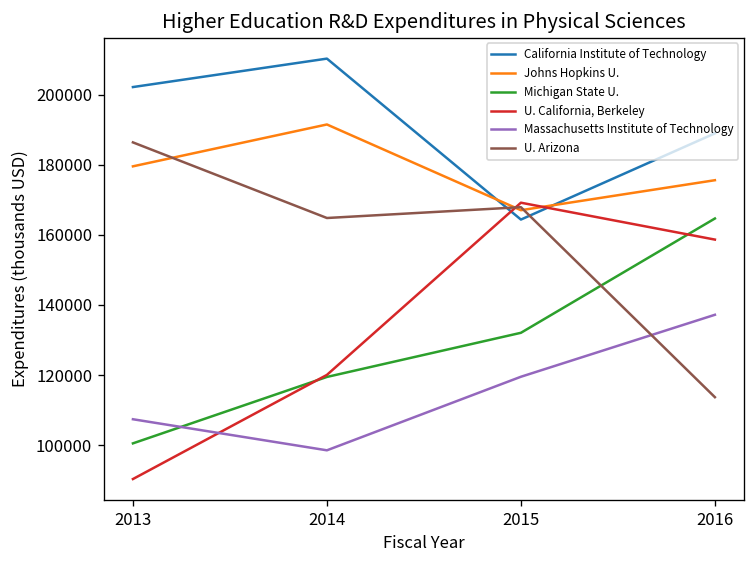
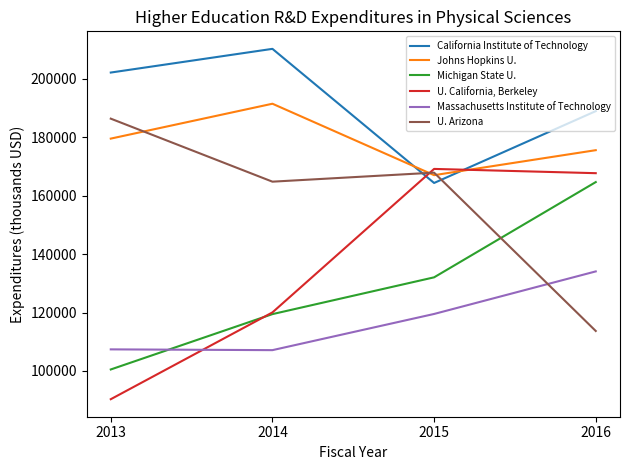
  {
    "California Institute of Technology": {
      "2013": 202000,
      "2014": 210000,
      "2015": 164000
    },
    "Johns Hopkins U.": {
      "2013": 180000,
      "2014": 191000,
      "2015": 167000,
      "2016": 176000
    },
    "Michigan State U.": {
      "2013": 101000,
      "2015": 132000,
      "2016": 165000
    },
    "U. California, Berkeley": {
      "2013": 90000,
      "2015": 169000,
-     "2016": 159000
+     "2016": 168000
    },
    "Massachusetts Institute of Technology": {
      "2013": 107000,
-     "2014": 99000,
+     "2014": 107000,
      "2015": 120000,
-     "2016": 137000
+     "2016": 134000
    },
    "U. Arizona": {
      "2013": 186000,
      "2014": 165000,
      "2015": 168000,
      "2016": 114000
    }
  }
